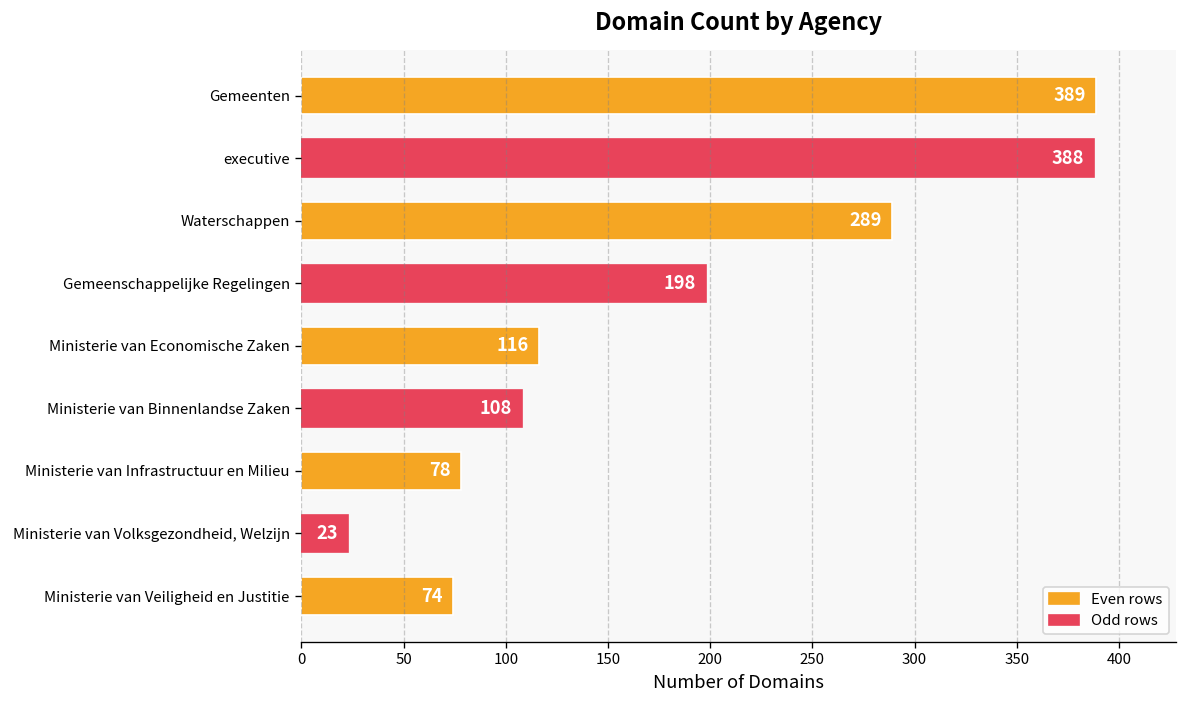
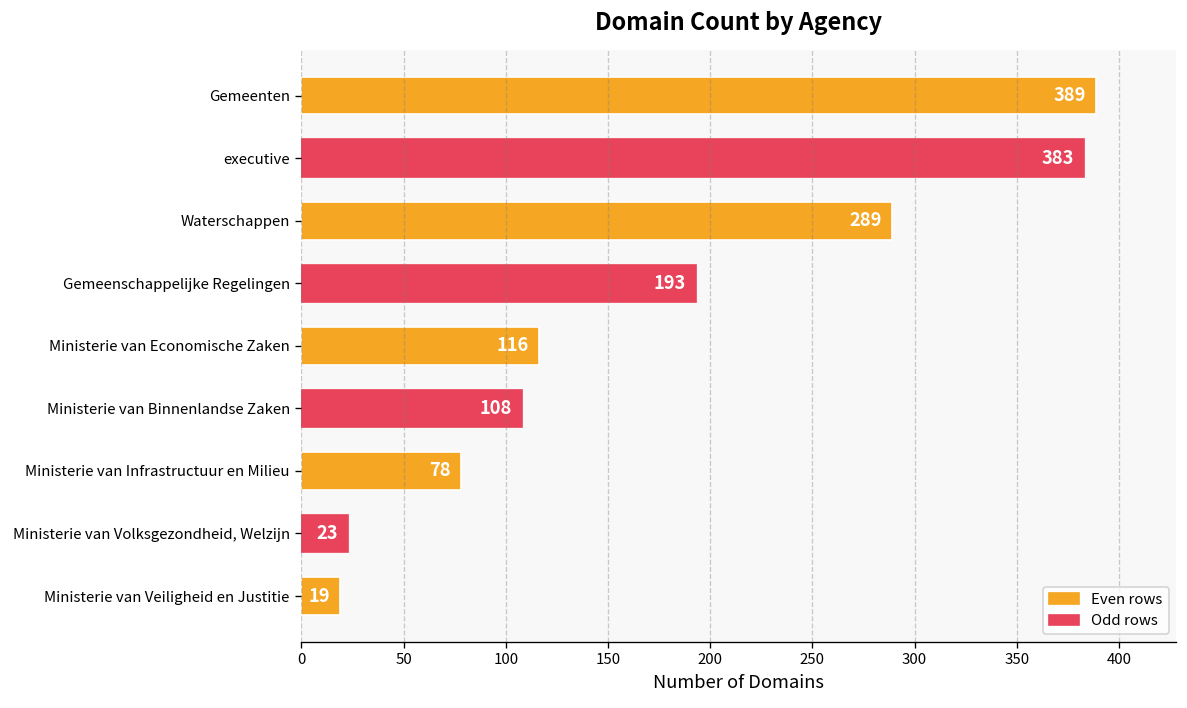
  {
    "Gemeenten": 389,
-   "executive": 388,
+   "executive": 383,
    "Waterschappen": 289,
-   "Gemeenschappelijke Regelingen": 198,
+   "Gemeenschappelijke Regelingen": 193,
    "Ministerie van Economische Zaken": 116,
    "Ministerie van Binnenlandse Zaken": 108,
    "Ministerie van Infrastructuur en Milieu": 78,
    "Ministerie van Volksgezondheid, Welzijn": 23,
-   "Ministerie van Veiligheid en Justitie": 74
+   "Ministerie van Veiligheid en Justitie": 19
  }
